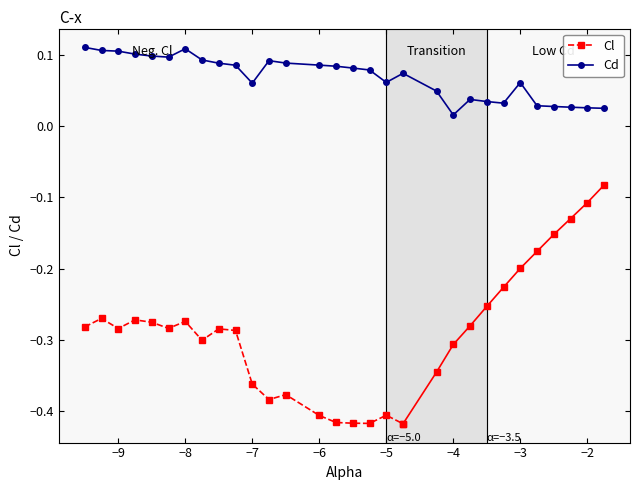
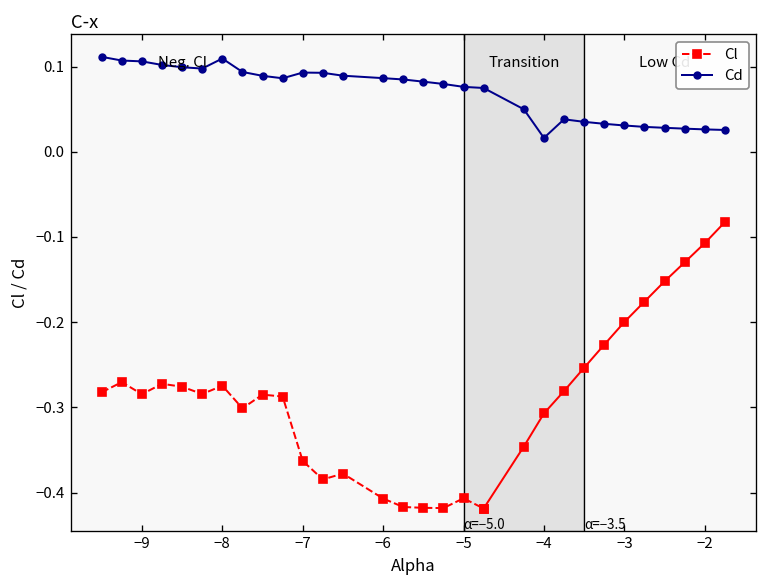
  {
    "Cd": {
      "−9": 0.11,
      "−8": 0.11,
-     "−7": 0.06,
+     "−7": 0.09,
      "−6": 0.09,
-     "−5": 0.06,
+     "−5": 0.08,
      "−4": 0.02,
-     "−3": 0.06,
+     "−3": 0.03,
      "−2": 0.03
    }
  }
